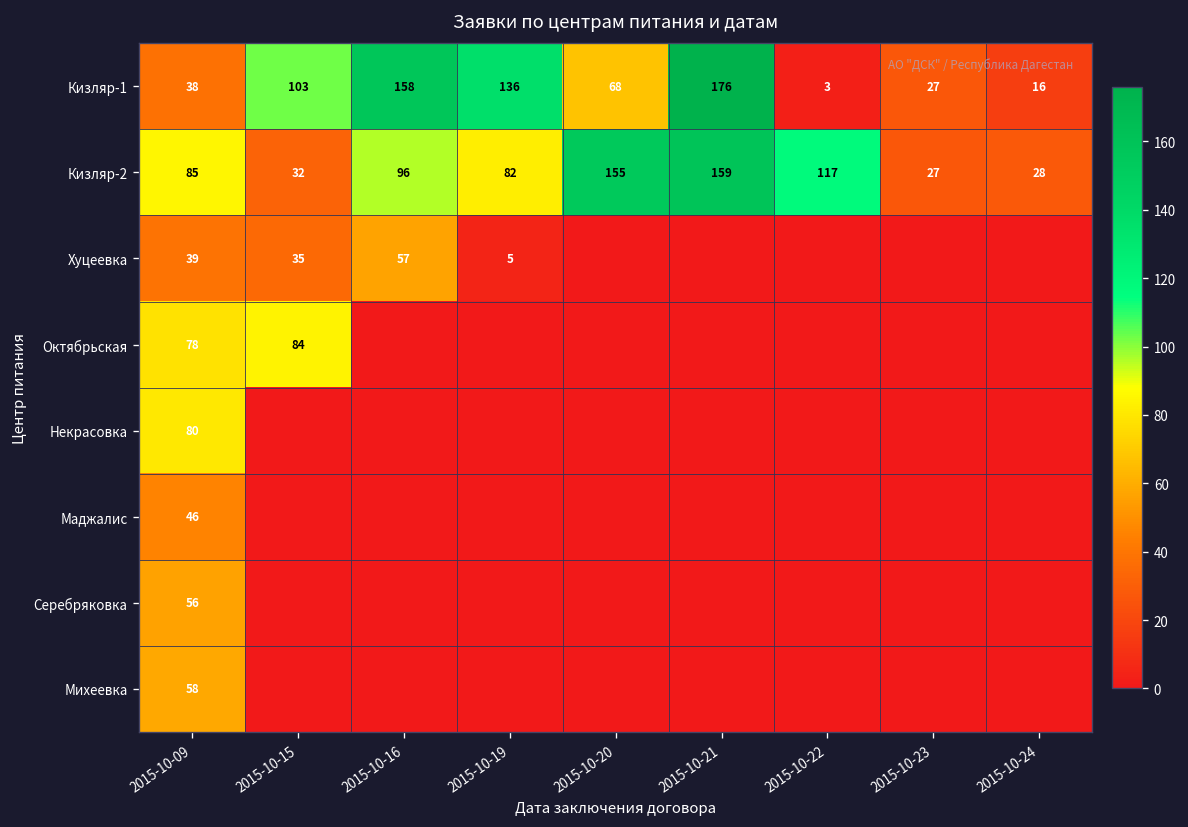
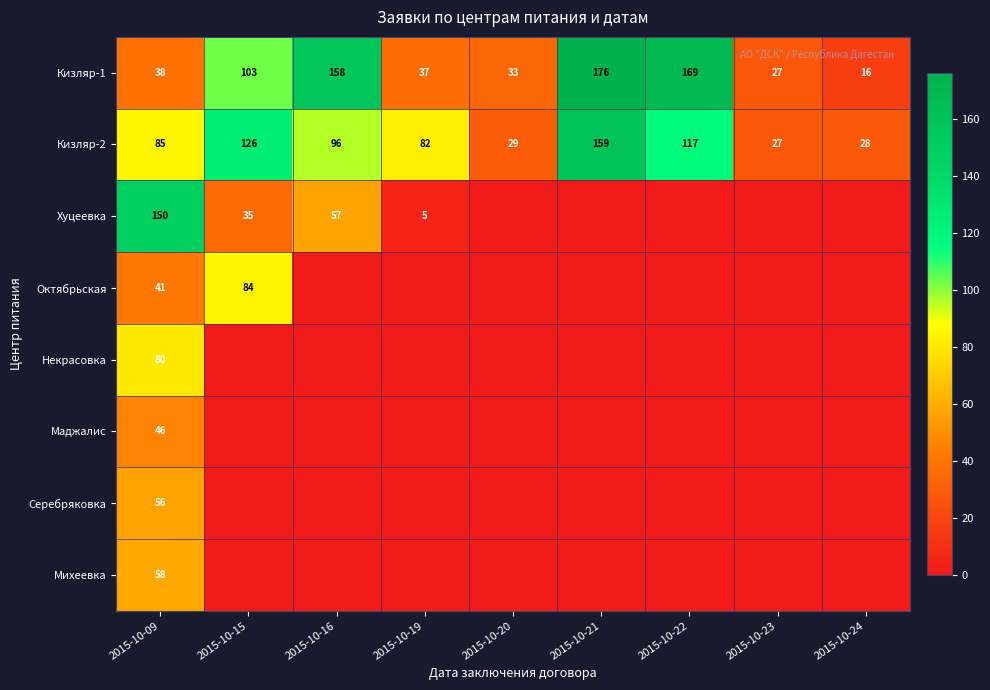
  {
    "Кизляр-1": {
      "2015-10-09": 38,
      "2015-10-15": 103,
      "2015-10-16": 158,
-     "2015-10-19": 136,
-     "2015-10-20": 68,
+     "2015-10-19": 37,
+     "2015-10-20": 33,
      "2015-10-21": 176,
-     "2015-10-22": 3,
+     "2015-10-22": 169,
      "2015-10-24": 16
    },
    "Кизляр-2": {
      "2015-10-09": 85,
-     "2015-10-15": 32,
+     "2015-10-15": 126,
      "2015-10-16": 96,
      "2015-10-19": 82,
-     "2015-10-20": 155,
+     "2015-10-20": 29,
      "2015-10-21": 159,
      "2015-10-22": 117,
      "2015-10-23": 27,
      "2015-10-24": 28
    },
    "Хуцеевка": {
-     "2015-10-09": 39,
+     "2015-10-09": 150,
      "2015-10-15": 35,
      "2015-10-16": 57,
      "2015-10-19": 5
    },
    "Октябрьская": {
-     "2015-10-09": 78,
+     "2015-10-09": 41,
      "2015-10-15": 84
    },
    "Некрасовка": {
      "2015-10-09": 80
    },
    "Маджалис": {
      "2015-10-09": 46
    },
    "Серебряковка": {
      "2015-10-09": 56
    },
    "Михеевка": {
      "2015-10-09": 58
    }
  }
